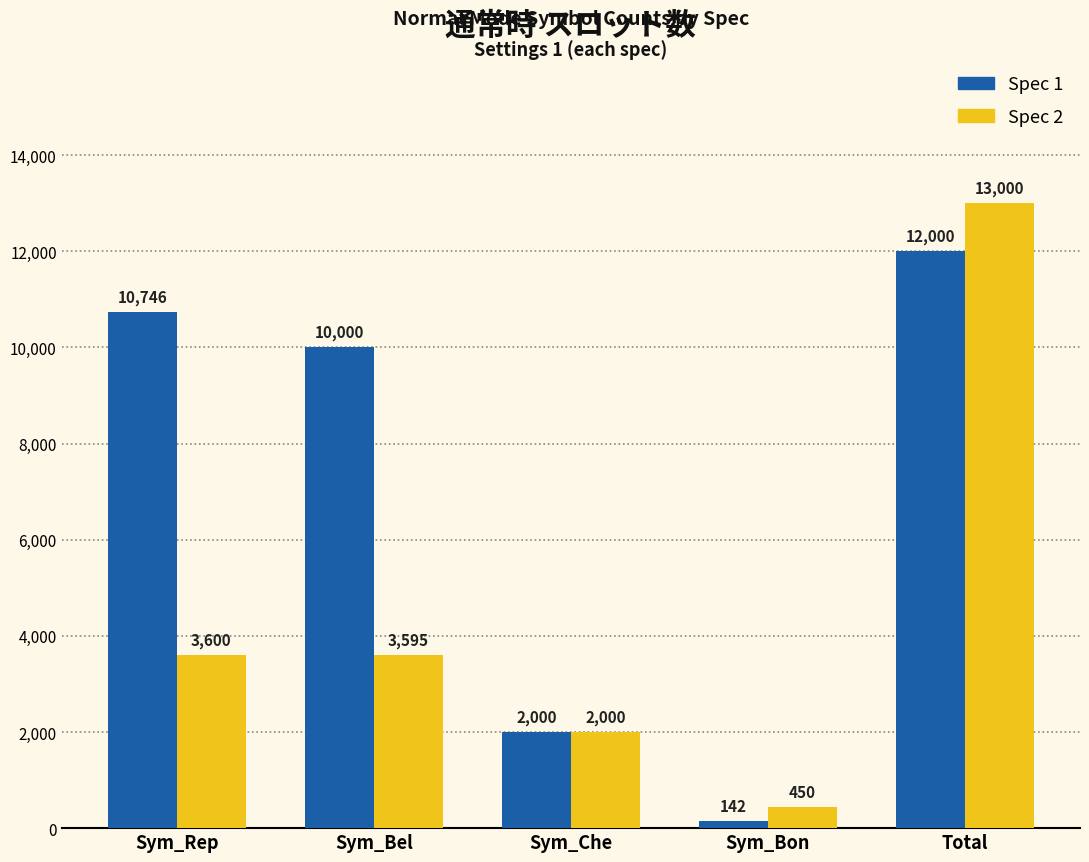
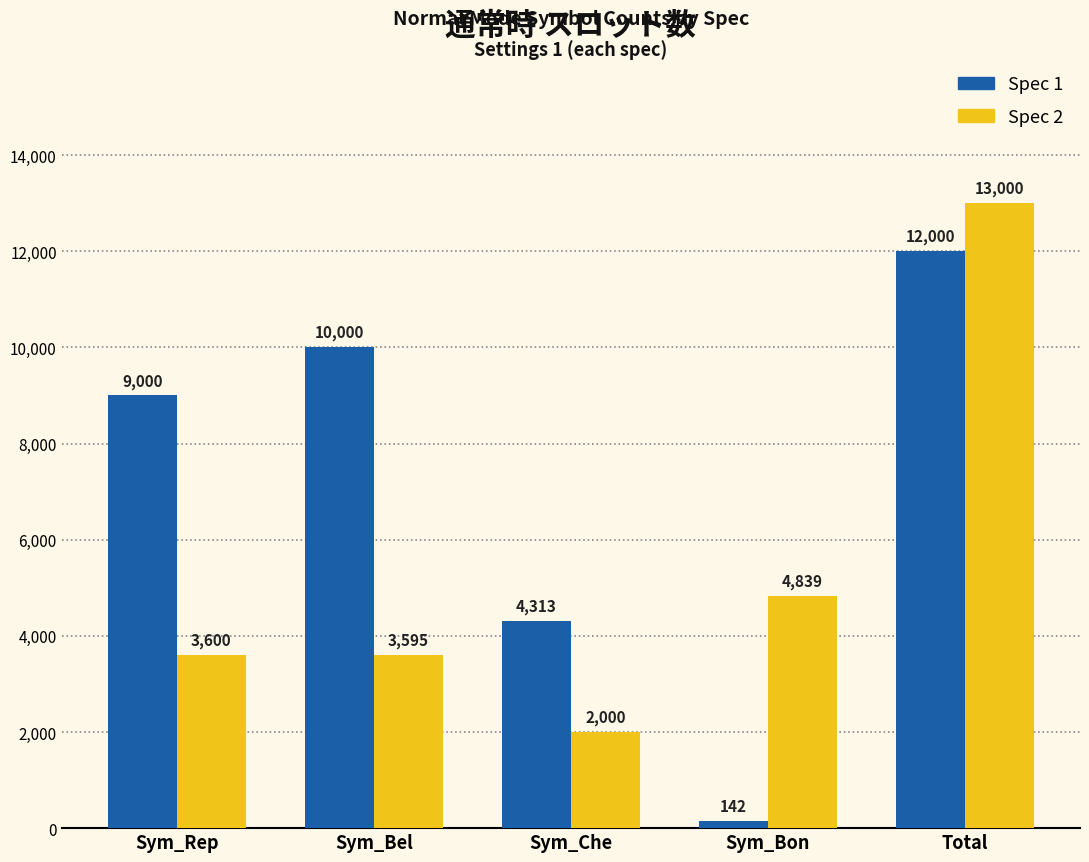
  {
    "Spec 1": {
-     "Sym_Rep": "10,746",
+     "Sym_Rep": "9,000",
      "Sym_Bel": "10,000",
-     "Sym_Che": "2,000",
+     "Sym_Che": "4,313",
      "Sym_Bon": "142",
      "Total": "12,000"
    },
    "Spec 2": {
      "Sym_Rep": "3,600",
      "Sym_Bel": "3,595",
      "Sym_Che": "2,000",
-     "Sym_Bon": "450",
+     "Sym_Bon": "4,839",
      "Total": "13,000"
    }
  }
